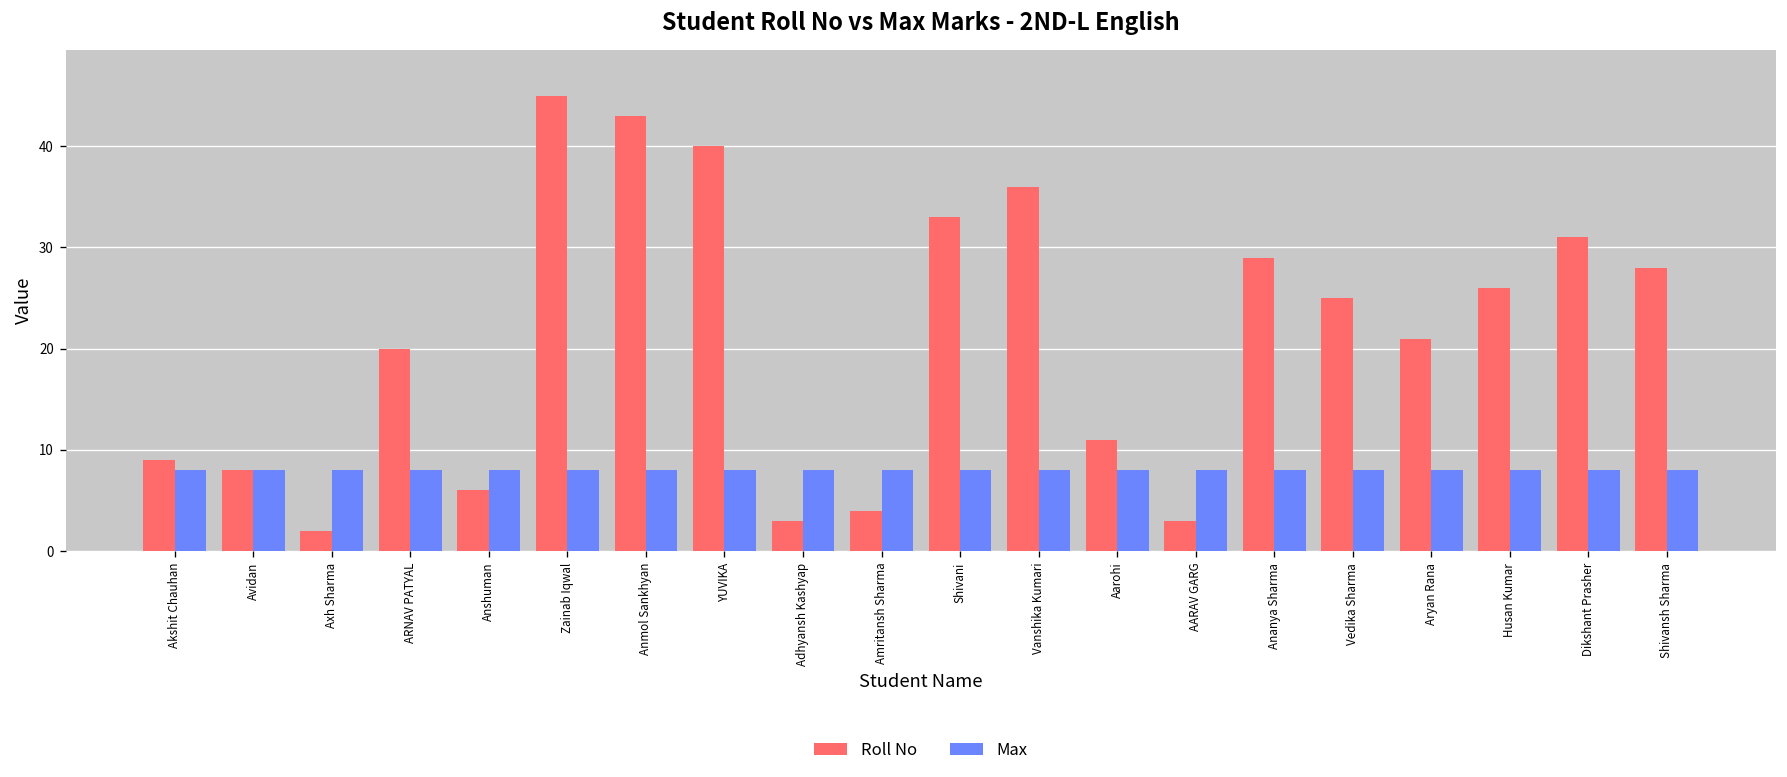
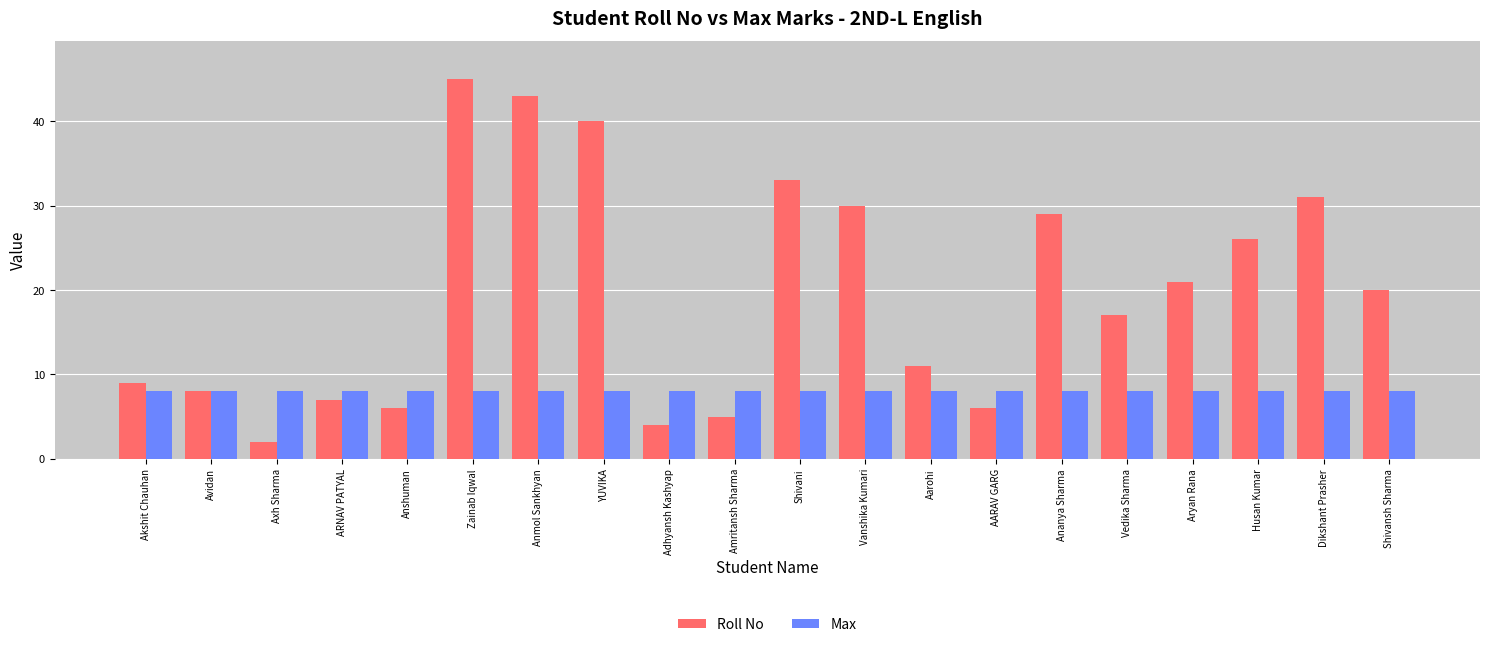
  {
    "Roll No": {
      "Akshit Chauhan": 9,
      "Avidan": 8,
      "Axh Sharma": 2,
-     "ARNAV PATYAL": 20,
+     "ARNAV PATYAL": 7,
      "Anshuman": 6,
      "Zainab Iqwal": 45,
      "Anmol Sankhyan": 43,
      "YUVIKA": 40,
-     "Adhyansh Kashyap": 3,
-     "Amritansh Sharma": 4,
+     "Adhyansh Kashyap": 4,
+     "Amritansh Sharma": 5,
      "Shivani": 33,
-     "Vanshika Kumari": 36,
+     "Vanshika Kumari": 30,
      "Aarohi": 11,
-     "AARAV GARG": 3,
+     "AARAV GARG": 6,
      "Ananya Sharma": 29,
-     "Vedika Sharma": 25,
+     "Vedika Sharma": 17,
      "Aryan Rana": 21,
      "Husan Kumar": 26,
      "Dikshant Prasher": 31,
-     "Shivansh Sharma": 28
+     "Shivansh Sharma": 20
    },
    "Max": {
      "Akshit Chauhan": 8,
      "Avidan": 8,
      "Axh Sharma": 8,
      "ARNAV PATYAL": 8,
      "Anshuman": 8,
      "Zainab Iqwal": 8,
      "Anmol Sankhyan": 8,
      "YUVIKA": 8,
      "Adhyansh Kashyap": 8,
      "Amritansh Sharma": 8,
      "Shivani": 8,
      "Vanshika Kumari": 8,
      "Aarohi": 8,
      "AARAV GARG": 8,
      "Ananya Sharma": 8,
      "Vedika Sharma": 8,
      "Aryan Rana": 8,
      "Husan Kumar": 8,
      "Dikshant Prasher": 8,
      "Shivansh Sharma": 8
    }
  }
